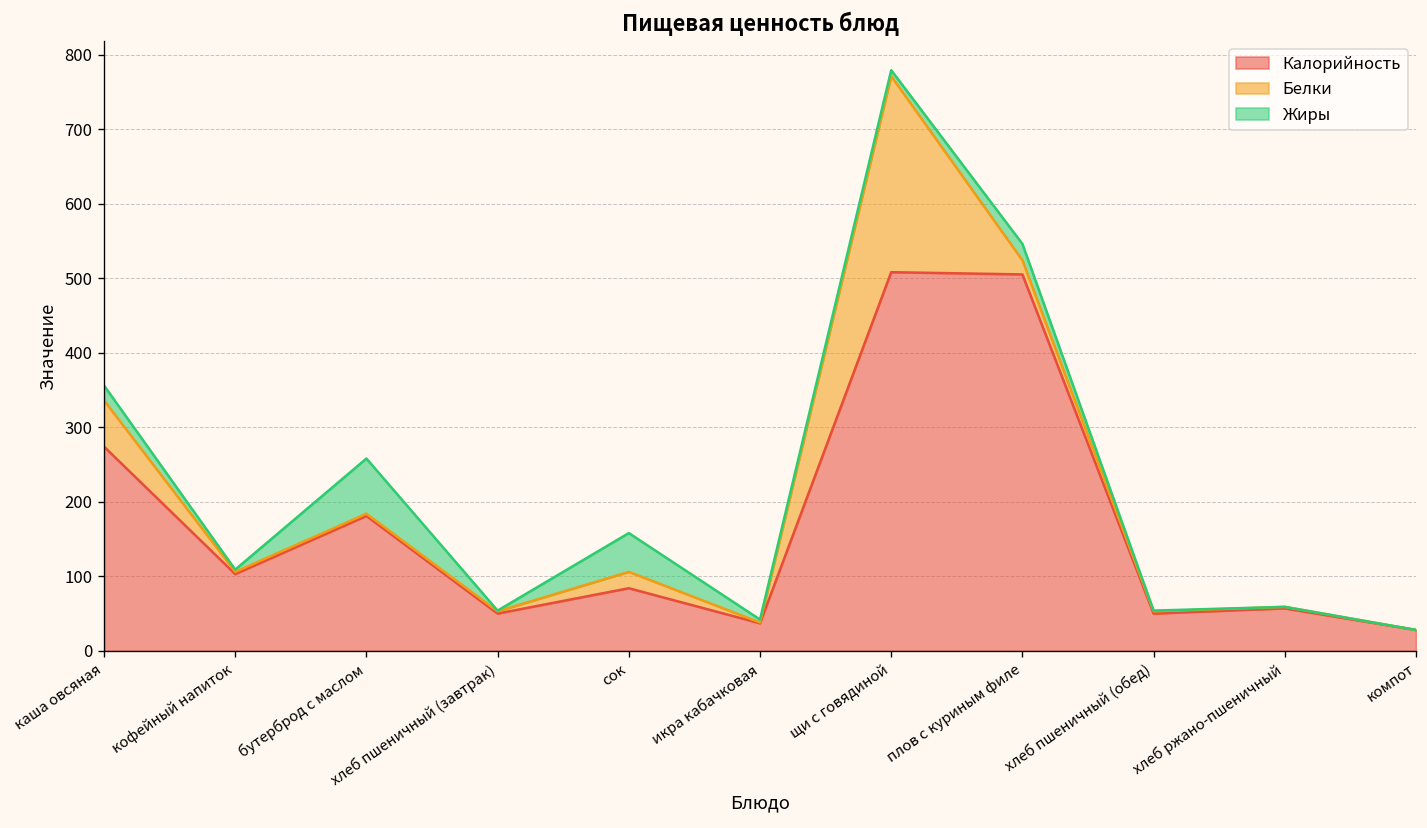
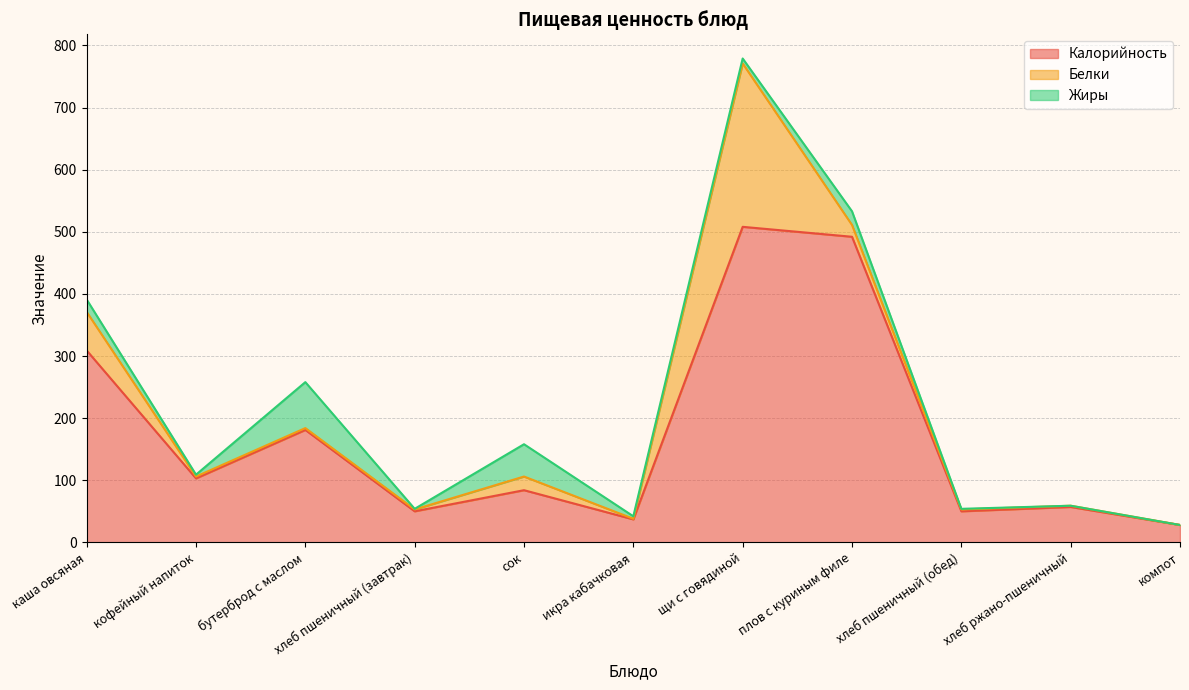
  {
    "Калорийность": {
-     "каша овсяная": 270,
+     "каша овсяная": 310,
      "сок": 80,
      "щи с говядиной": 510,
-     "плов с куриным филе": 510
+     "плов с куриным филе": 490
    },
    "Белки": {
      "каша овсяная": 60,
      "сок": 20,
      "щи с говядиной": 260,
      "плов с куриным филе": 20
    },
    "Жиры": {
      "каша овсяная": 20,
      "бутерброд с маслом": 70,
      "сок": 50,
      "щи с говядиной": 10,
      "плов с куриным филе": 20
    }
  }
